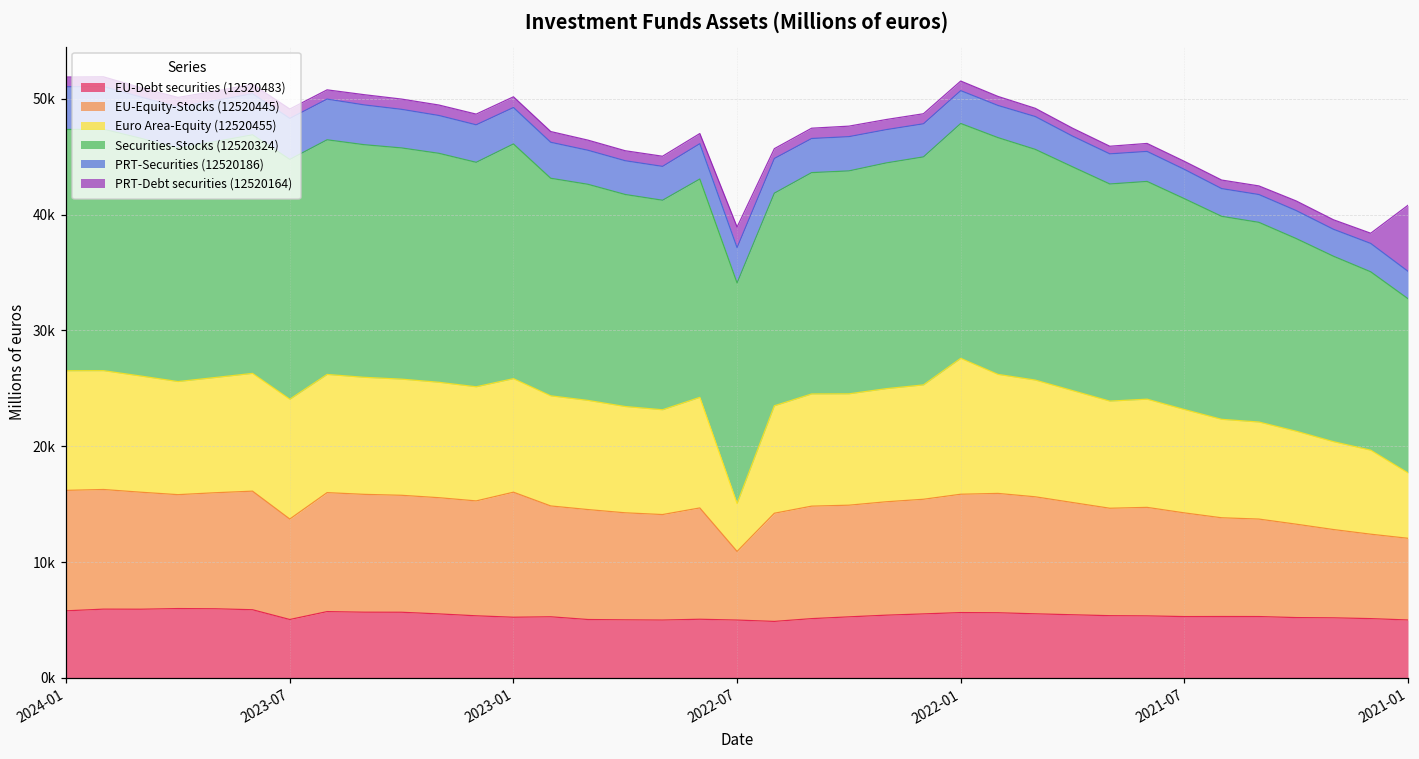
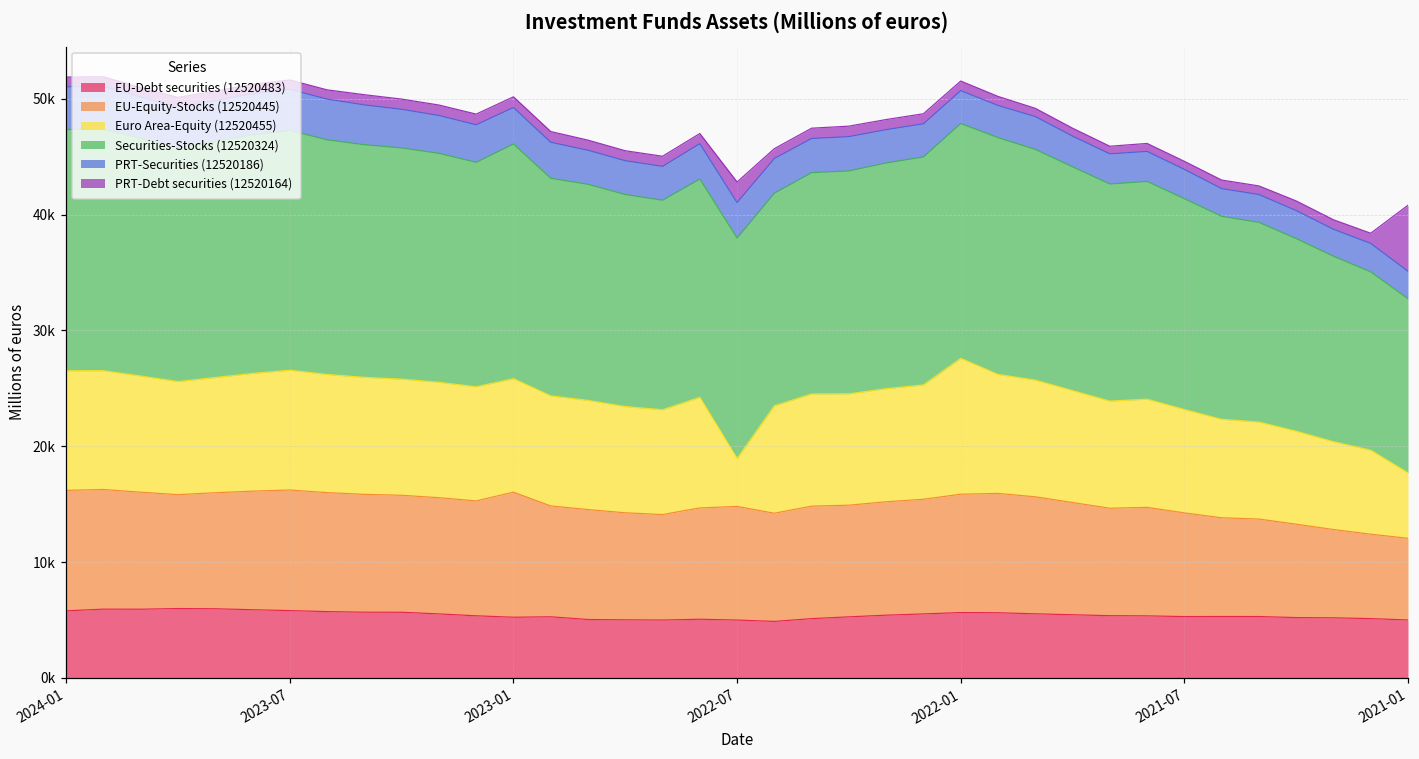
  {
    "EU-Debt securities (12520483)": {
      "2024-01": 5800,
-     "2023-07": 5000,
+     "2023-07": 5800,
      "2023-01": 5200,
      "2022-07": 5000,
      "2022-01": 5600,
      "2021-07": 5300,
      "2021-01": 5000
    },
    "EU-Equity-Stocks (12520445)": {
      "2024-01": 10400,
-     "2023-07": 8700,
+     "2023-07": 10400,
      "2023-01": 10800,
-     "2022-07": 5900,
+     "2022-07": 9800,
      "2022-01": 10200,
      "2021-07": 9000,
      "2021-01": 7100
    },
    "Euro Area-Equity (12520455)": {
      "2024-01": 10300,
      "2023-07": 10300,
      "2023-01": 9800,
      "2022-07": 4100,
      "2022-01": 11700,
      "2021-07": 8900,
      "2021-01": 5600
    },
    "Securities-Stocks (12520324)": {
      "2024-01": 20800,
      "2023-01": 20300,
      "2022-07": 19000,
      "2022-01": 20300,
      "2021-07": 18200,
      "2021-01": 15000
    },
    "PRT-Securities (12520186)": {
      "2024-01": 3700,
      "2023-01": 3100,
      "2022-07": 3100,
      "2022-01": 2800,
      "2021-07": 2500,
      "2021-01": 2400
    },
    "PRT-Debt securities (12520164)": {
      "2024-01": 800,
      "2023-01": 900,
      "2022-07": 1800,
      "2022-01": 800,
      "2021-07": 700,
      "2021-01": 5700
    }
  }
